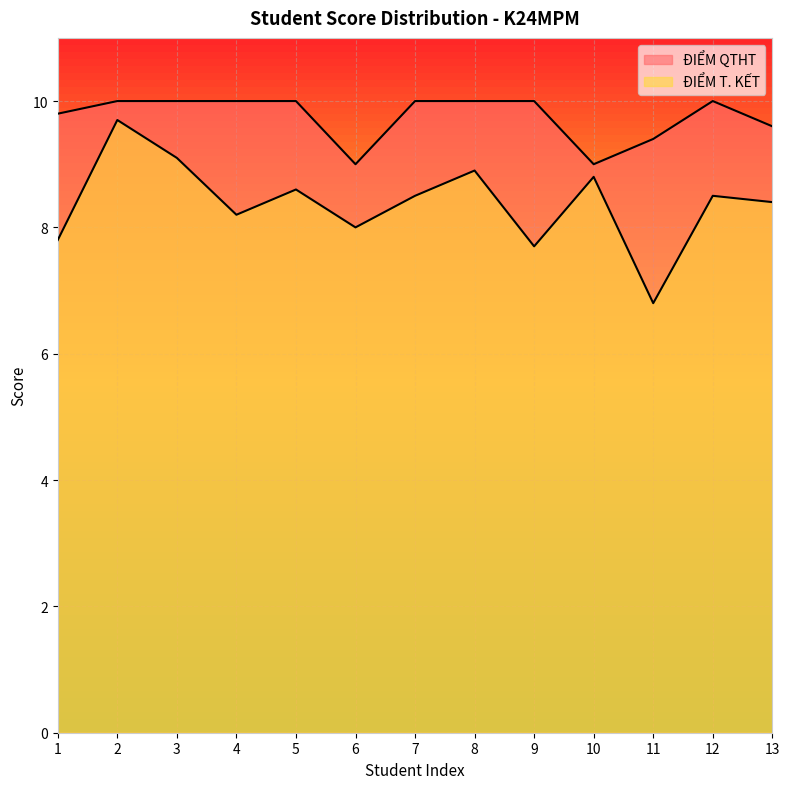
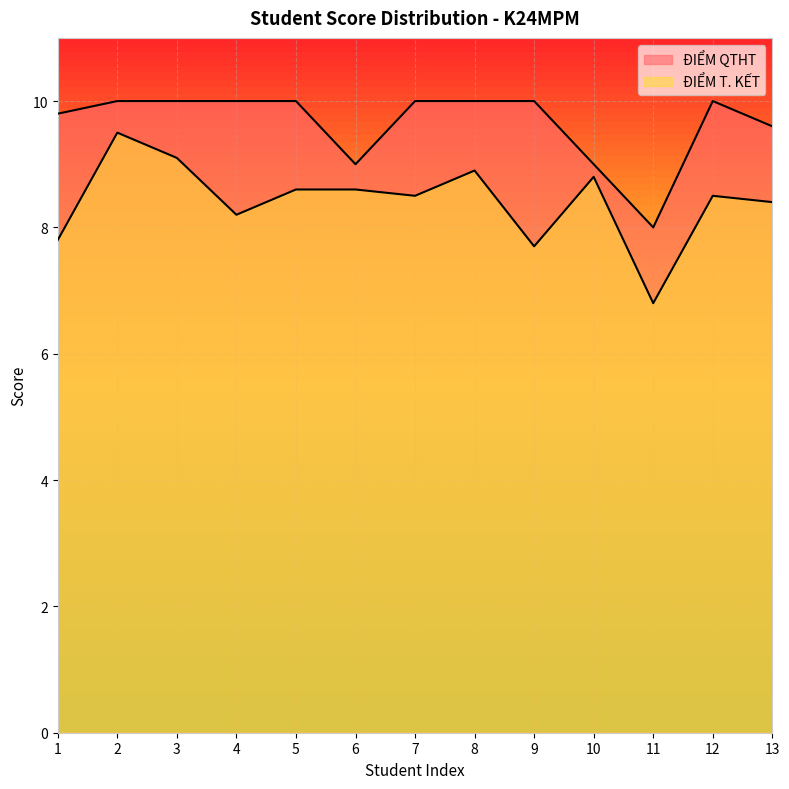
  {
    "ĐIỂM QTHT": {
      "1": 9.8,
      "2": 10.0,
      "3": 10.0,
      "4": 10.0,
      "5": 10.0,
      "6": 9.0,
      "7": 10.0,
      "8": 10.0,
      "9": 10.0,
      "10": 9.0,
-     "11": 9.4,
+     "11": 8.0,
      "12": 10.0,
      "13": 9.6
    },
    "ĐIỂM T. KẾT": {
      "1": 7.8,
-     "2": 9.7,
+     "2": 9.5,
      "3": 9.1,
      "4": 8.2,
      "5": 8.6,
-     "6": 8.0,
+     "6": 8.6,
      "7": 8.5,
      "8": 8.9,
      "9": 7.7,
      "10": 8.8,
      "11": 6.8,
      "12": 8.5,
      "13": 8.4
    }
  }
